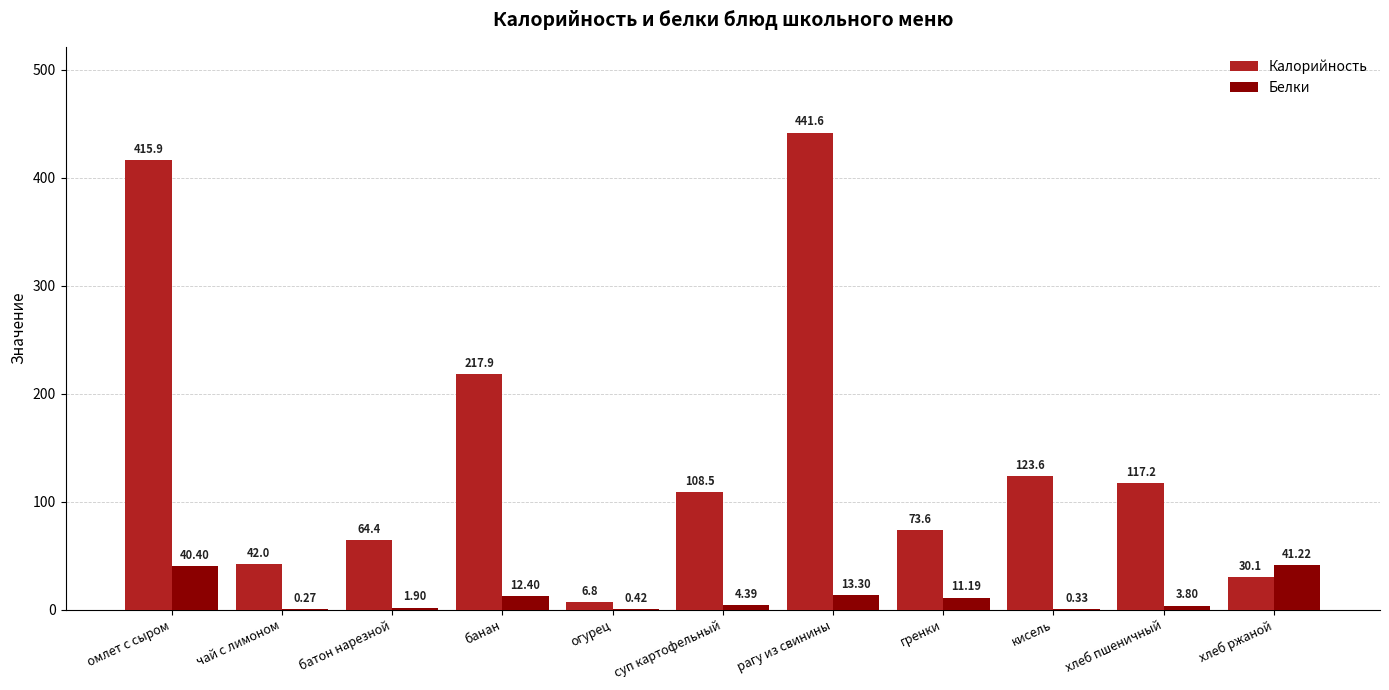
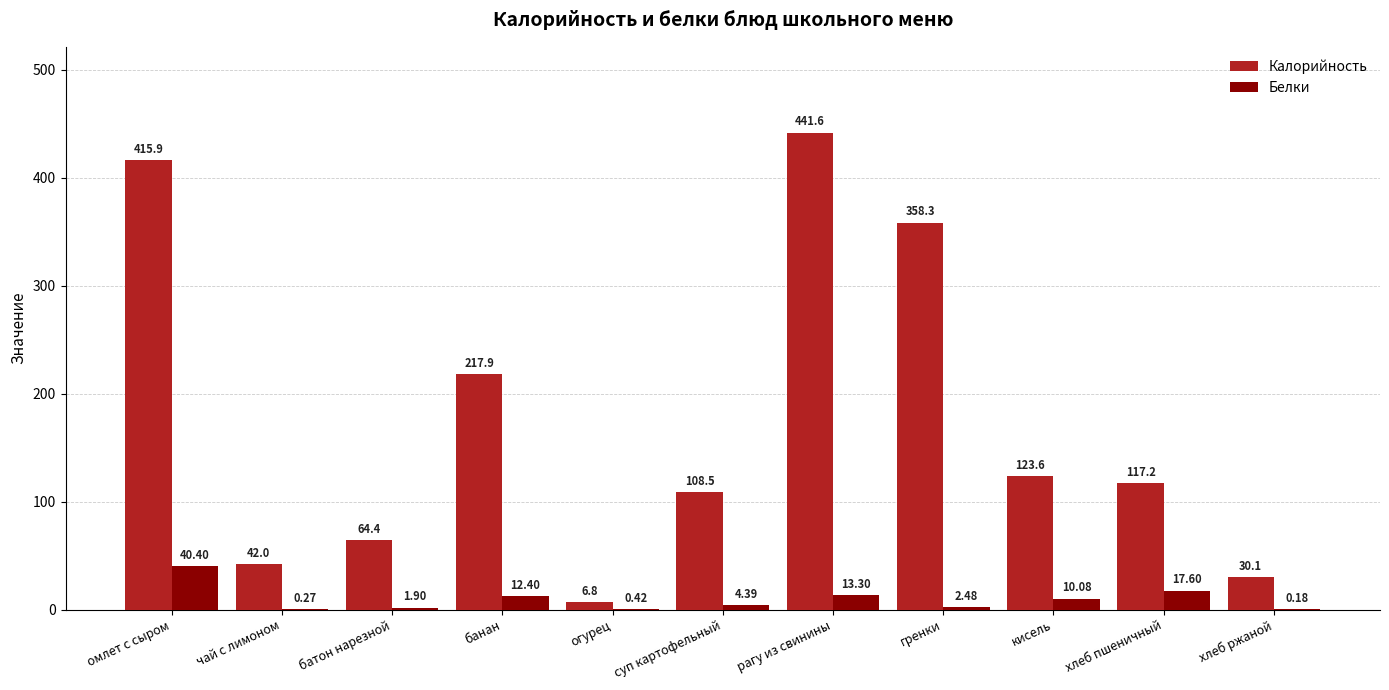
  {
    "Калорийность": {
      "омлет с сыром": 415.9,
      "чай с лимоном": 42.0,
      "батон нарезной": 64.4,
      "банан": 217.9,
      "огурец": 6.8,
      "суп картофельный": 108.5,
      "рагу из свинины": 441.6,
-     "гренки": 73.6,
+     "гренки": 358.3,
      "кисель": 123.6,
      "хлеб пшеничный": 117.2,
      "хлеб ржаной": 30.1
    },
    "Белки": {
      "омлет с сыром": 40.40,
      "чай с лимоном": 0.27,
      "батон нарезной": 1.90,
      "банан": 12.40,
      "огурец": 0.42,
      "суп картофельный": 4.39,
      "рагу из свинины": 13.30,
-     "гренки": 11.19,
-     "кисель": 0.33,
-     "хлеб пшеничный": 3.80,
-     "хлеб ржаной": 41.22
+     "гренки": 2.48,
+     "кисель": 10.08,
+     "хлеб пшеничный": 17.60,
+     "хлеб ржаной": 0.18
    }
  }
